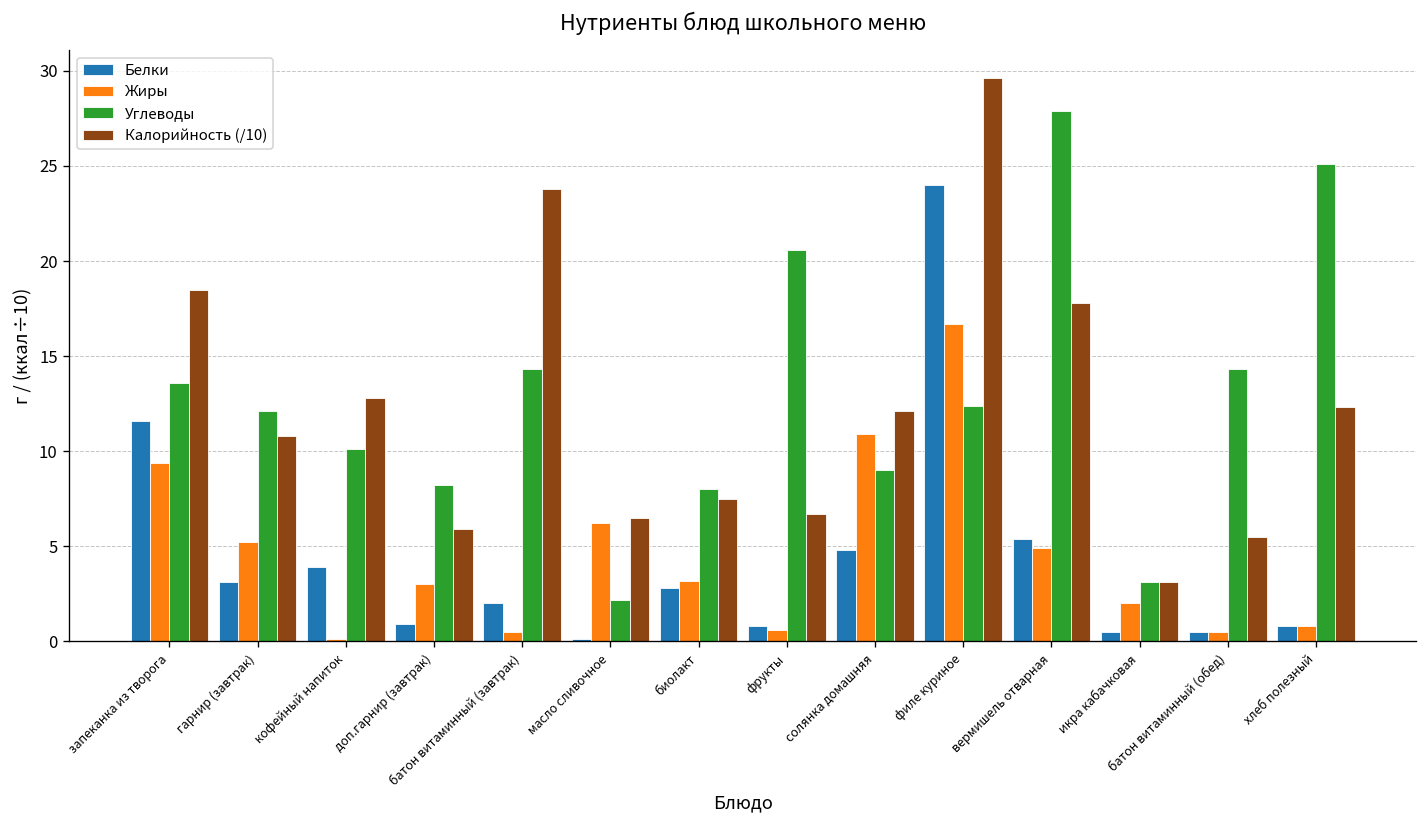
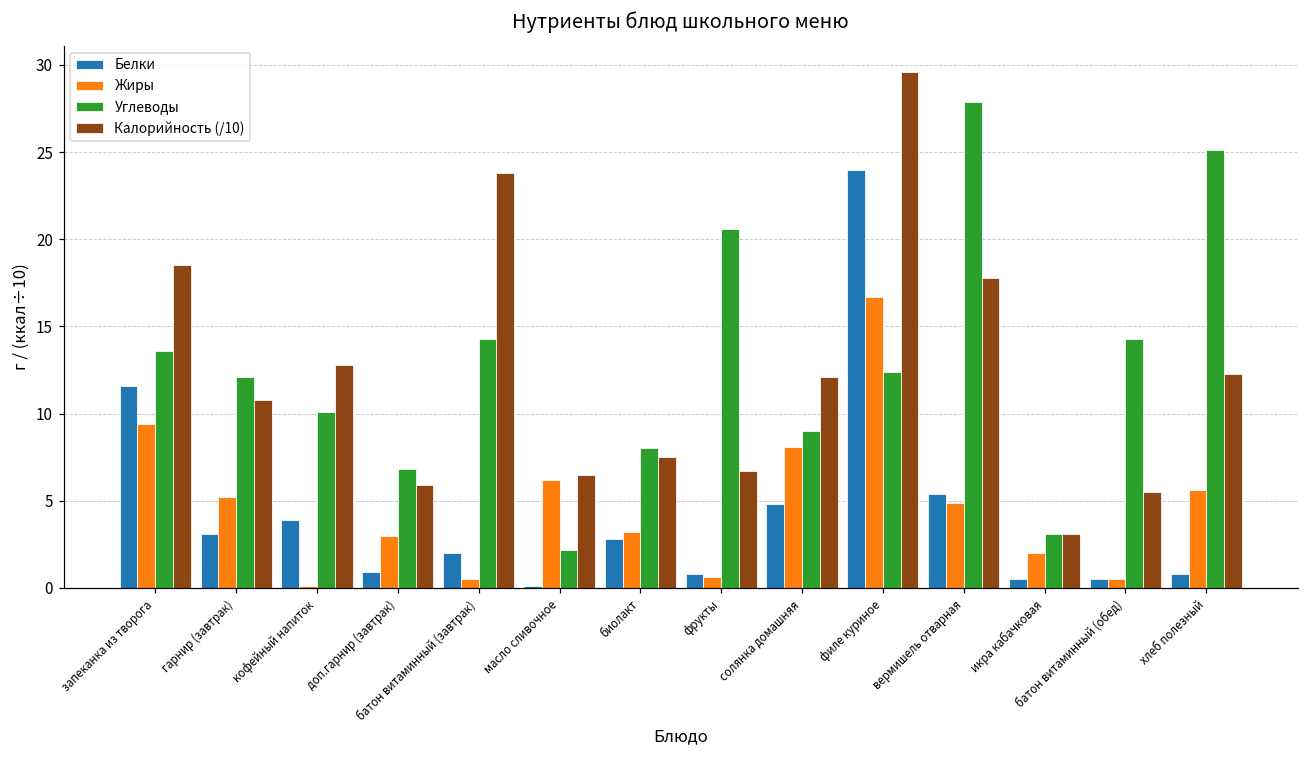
  {
    "Белки": {
      "запеканка из творога": 11.6,
      "гарнир (завтрак)": 3.1,
      "кофейный напиток": 3.9,
      "доп.гарнир (завтрак)": 0.9,
      "батон витаминный (завтрак)": 2.0,
      "биолакт": 2.8,
      "фрукты": 0.8,
      "солянка домашняя": 4.8,
      "филе куриное": 24.0,
      "вермишель отварная": 5.4,
      "икра кабачковая": 0.5,
      "батон витаминный (обед)": 0.5,
      "хлеб полезный": 0.8
    },
    "Жиры": {
      "запеканка из творога": 9.4,
      "гарнир (завтрак)": 5.2,
      "доп.гарнир (завтрак)": 3.0,
      "батон витаминный (завтрак)": 0.5,
      "масло сливочное": 6.2,
      "биолакт": 3.2,
      "фрукты": 0.6,
-     "солянка домашняя": 10.9,
+     "солянка домашняя": 8.1,
      "филе куриное": 16.7,
      "вермишель отварная": 4.9,
      "икра кабачковая": 2.0,
      "батон витаминный (обед)": 0.5,
-     "хлеб полезный": 0.8
+     "хлеб полезный": 5.6
    },
    "Углеводы": {
      "запеканка из творога": 13.6,
      "гарнир (завтрак)": 12.1,
      "кофейный напиток": 10.1,
-     "доп.гарнир (завтрак)": 8.2,
+     "доп.гарнир (завтрак)": 6.8,
      "батон витаминный (завтрак)": 14.3,
      "масло сливочное": 2.2,
      "биолакт": 8.0,
      "фрукты": 20.6,
      "солянка домашняя": 9.0,
      "филе куриное": 12.4,
      "вермишель отварная": 27.9,
      "икра кабачковая": 3.1,
      "батон витаминный (обед)": 14.3,
      "хлеб полезный": 25.1
    },
    "Калорийность (/10)": {
      "запеканка из творога": 18.5,
      "гарнир (завтрак)": 10.8,
      "кофейный напиток": 12.8,
      "доп.гарнир (завтрак)": 5.9,
      "батон витаминный (завтрак)": 23.8,
      "масло сливочное": 6.5,
      "биолакт": 7.5,
      "фрукты": 6.7,
      "солянка домашняя": 12.1,
      "филе куриное": 29.6,
      "вермишель отварная": 17.8,
      "икра кабачковая": 3.1,
      "батон витаминный (обед)": 5.5,
      "хлеб полезный": 12.3
    }
  }
